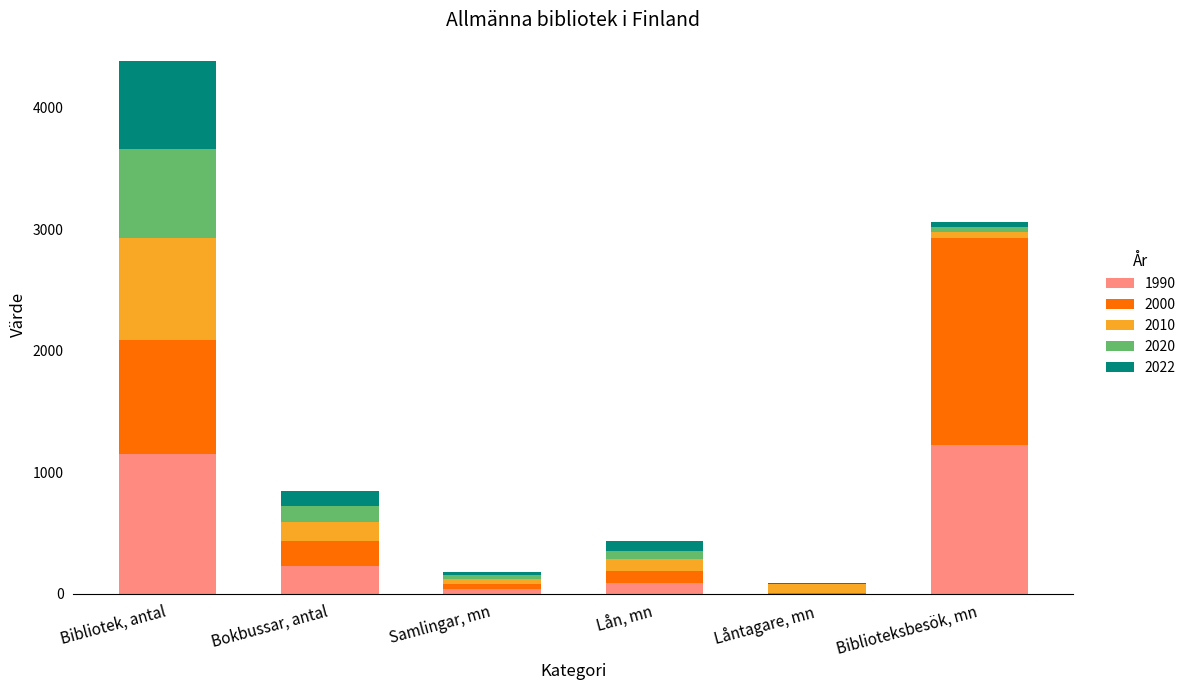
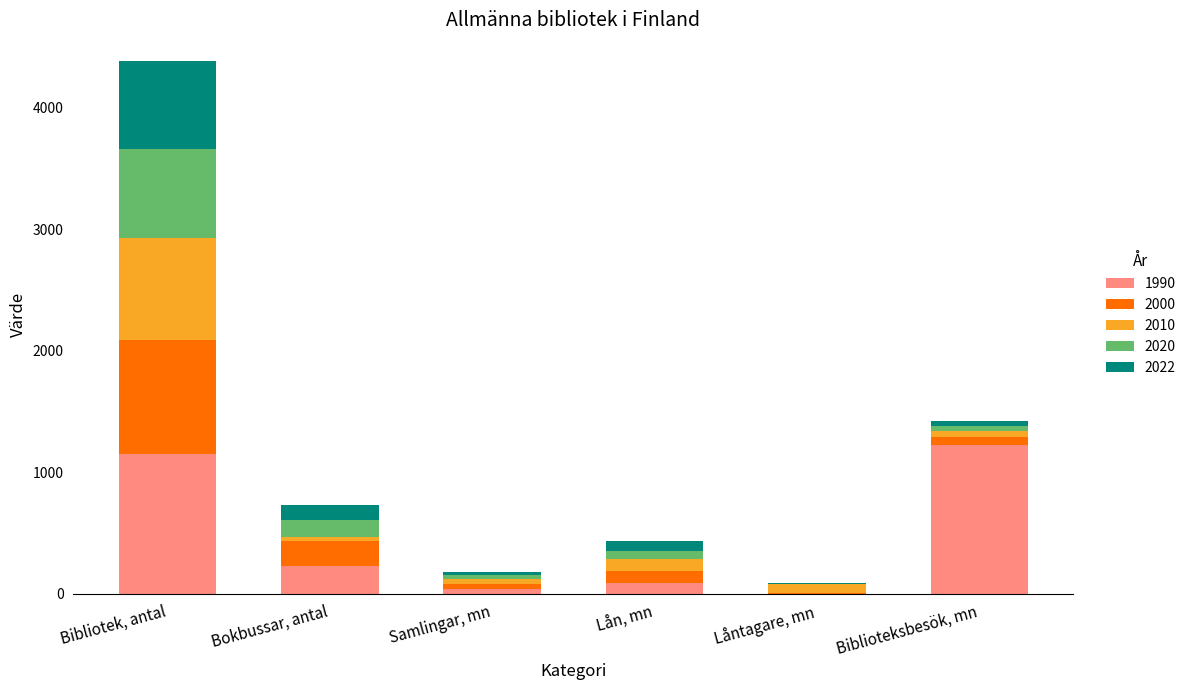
  {
    "1990": {
      "Bibliotek, antal": 1150,
      "Bokbussar, antal": 230,
      "Samlingar, mn": 40,
      "Lån, mn": 90,
      "Biblioteksbesök, mn": 1230
    },
    "2000": {
      "Bibliotek, antal": 940,
      "Bokbussar, antal": 200,
      "Samlingar, mn": 40,
      "Lån, mn": 100,
-     "Biblioteksbesök, mn": 1700
+     "Biblioteksbesök, mn": 60
    },
    "2010": {
      "Bibliotek, antal": 840,
-     "Bokbussar, antal": 150,
+     "Bokbussar, antal": 40,
      "Samlingar, mn": 40,
      "Lån, mn": 100,
      "Låntagare, mn": 80,
      "Biblioteksbesök, mn": 50
    },
    "2020": {
      "Bibliotek, antal": 730,
      "Bokbussar, antal": 140,
      "Samlingar, mn": 30,
      "Lån, mn": 70,
      "Biblioteksbesök, mn": 40
    },
    "2022": {
      "Bibliotek, antal": 720,
      "Bokbussar, antal": 120,
      "Samlingar, mn": 30,
      "Lån, mn": 80,
      "Biblioteksbesök, mn": 40
    }
  }
